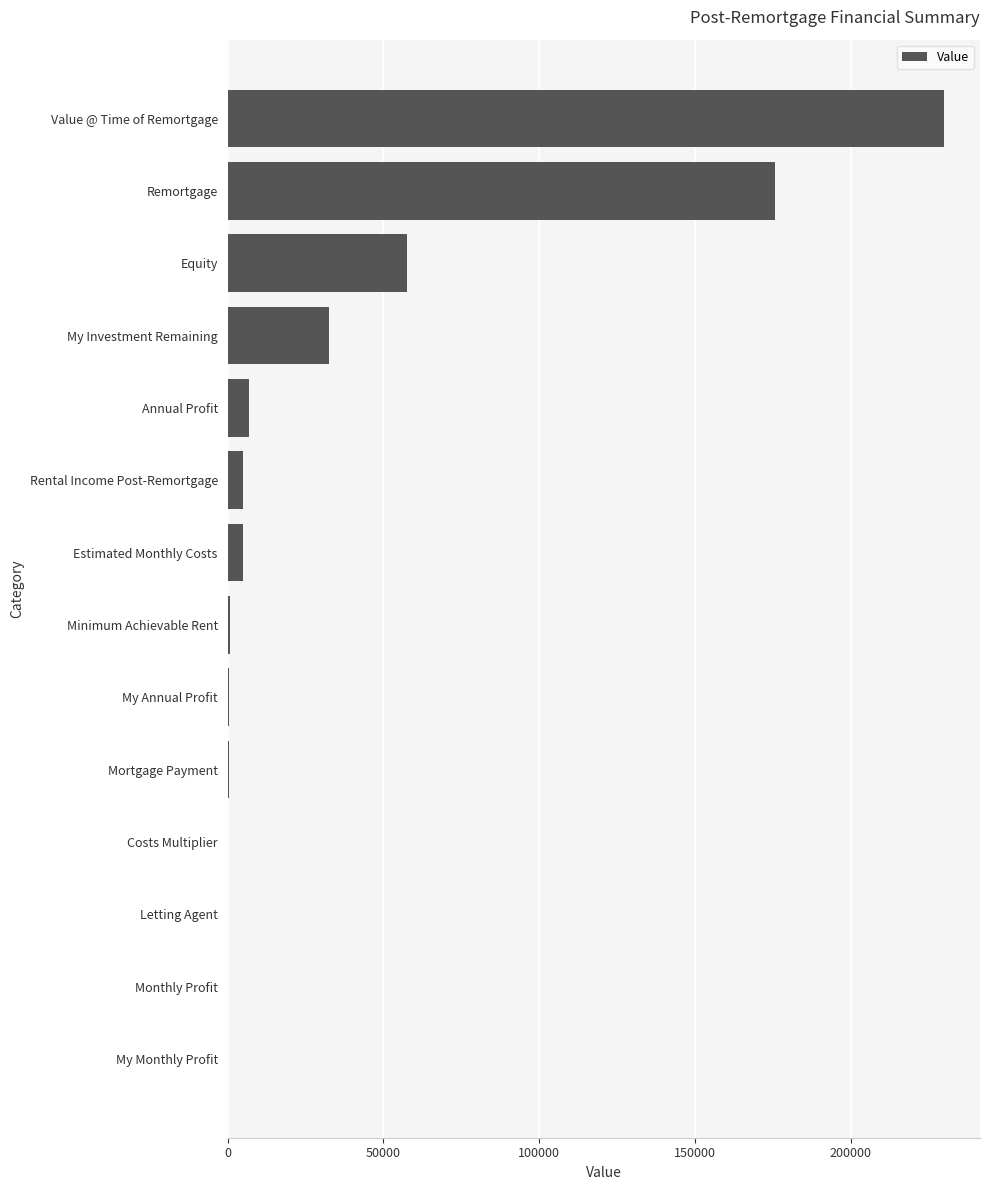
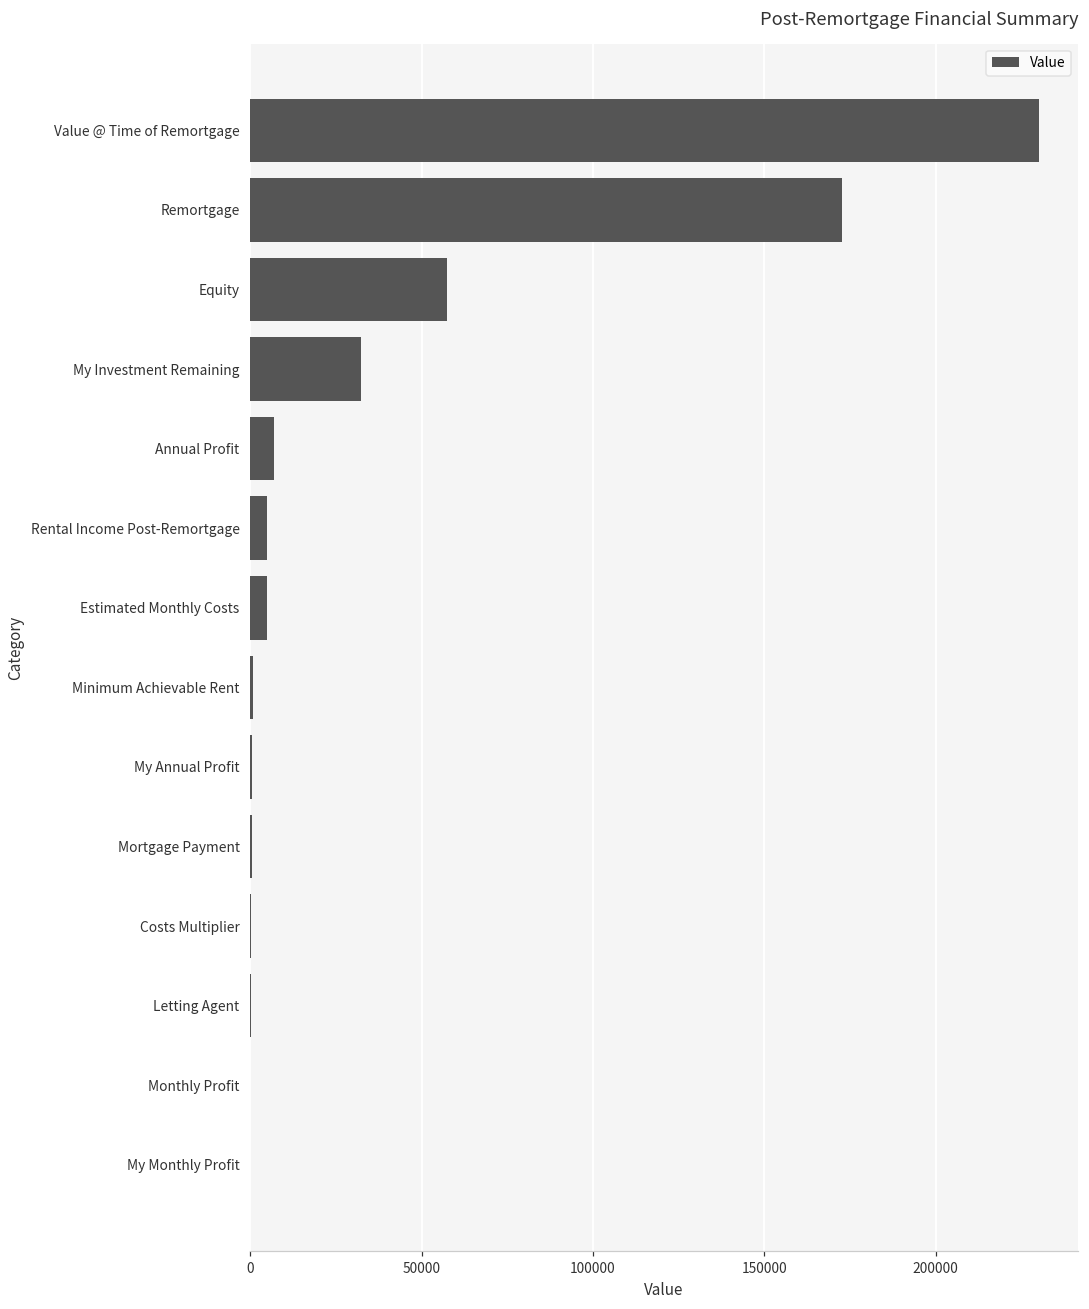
  {
    "Value @ Time of Remortgage": 230000,
-   "Remortgage": 176000,
+   "Remortgage": 173000,
    "Equity": 58000,
    "My Investment Remaining": 32000,
    "Annual Profit": 7000,
    "Rental Income Post-Remortgage": 5000,
    "Estimated Monthly Costs": 5000,
    "Minimum Achievable Rent": 1000
  }
